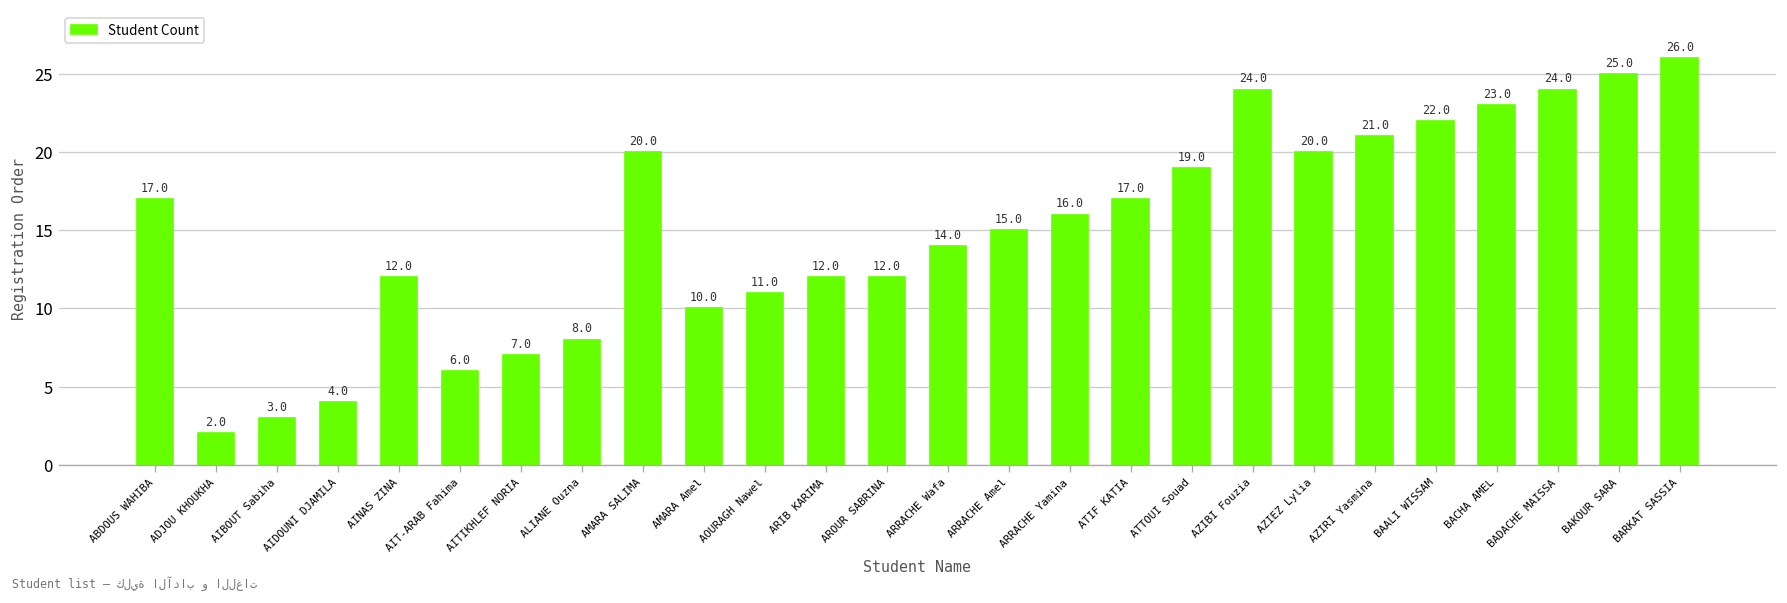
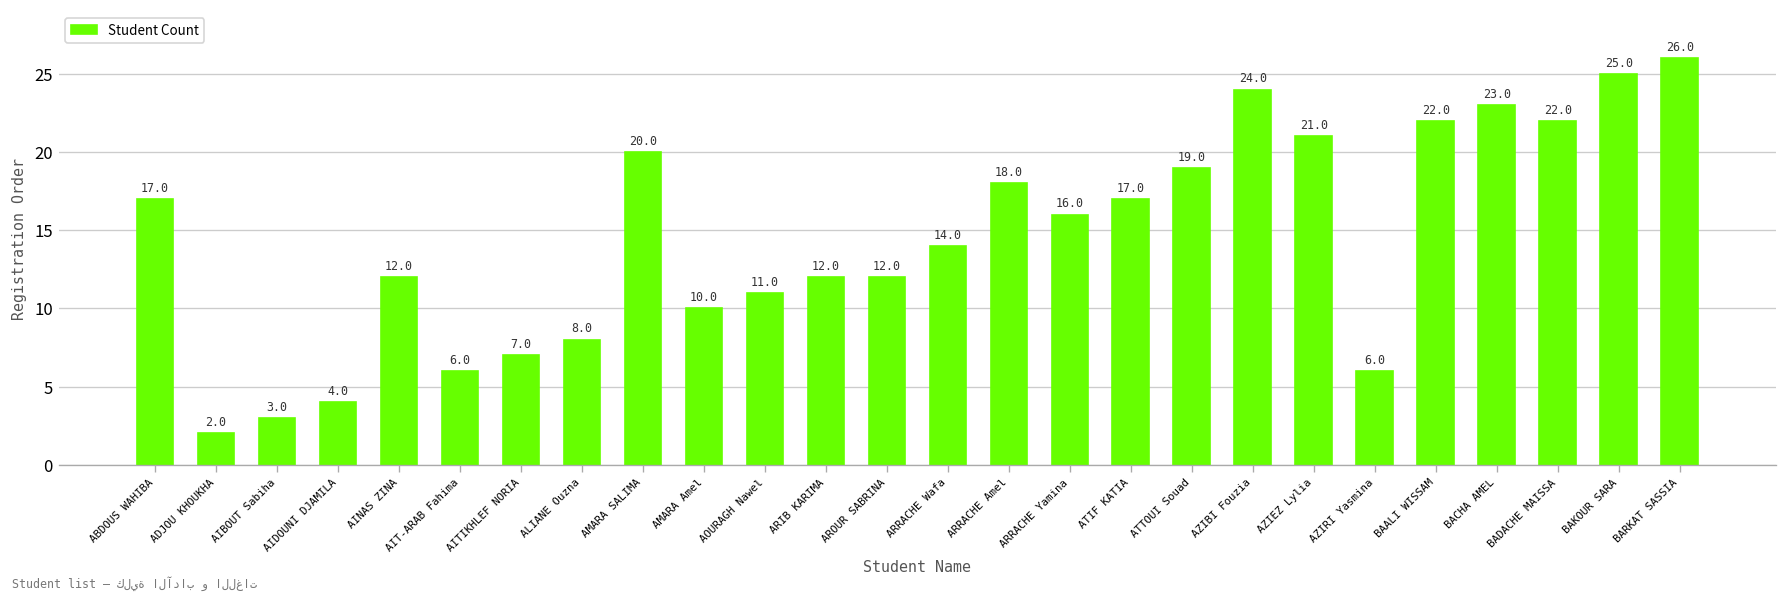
  {
    "ABDOUS WAHIBA": 17.0,
    "ADJOU KHOUKHA": 2.0,
    "AIBOUT Sabiha": 3.0,
    "AIDOUNI DJAMILA": 4.0,
    "AINAS ZINA": 12.0,
    "AIT-ARAB Fahima": 6.0,
    "AITIKHLEF NORIA": 7.0,
    "ALIANE Ouzna": 8.0,
    "AMARA SALIMA": 20.0,
    "AMARA Amel": 10.0,
    "AOURAGH Nawel": 11.0,
    "ARIB KARIMA": 12.0,
    "AROUR SABRINA": 12.0,
    "ARRACHE Wafa": 14.0,
-   "ARRACHE Amel": 15.0,
+   "ARRACHE Amel": 18.0,
    "ARRACHE Yamina": 16.0,
    "ATIF KATIA": 17.0,
    "ATTOUI Souad": 19.0,
    "AZIBI Fouzia": 24.0,
-   "AZIEZ Lylia": 20.0,
-   "AZIRI Yasmina": 21.0,
+   "AZIEZ Lylia": 21.0,
+   "AZIRI Yasmina": 6.0,
    "BAALI WISSAM": 22.0,
    "BACHA AMEL": 23.0,
-   "BADACHE MAISSA": 24.0,
+   "BADACHE MAISSA": 22.0,
    "BAKOUR SARA": 25.0,
    "BARKAT SASSIA": 26.0
  }
